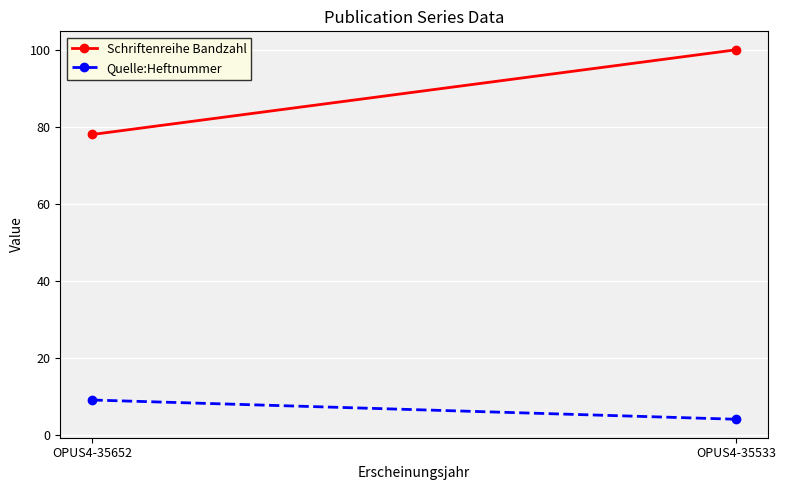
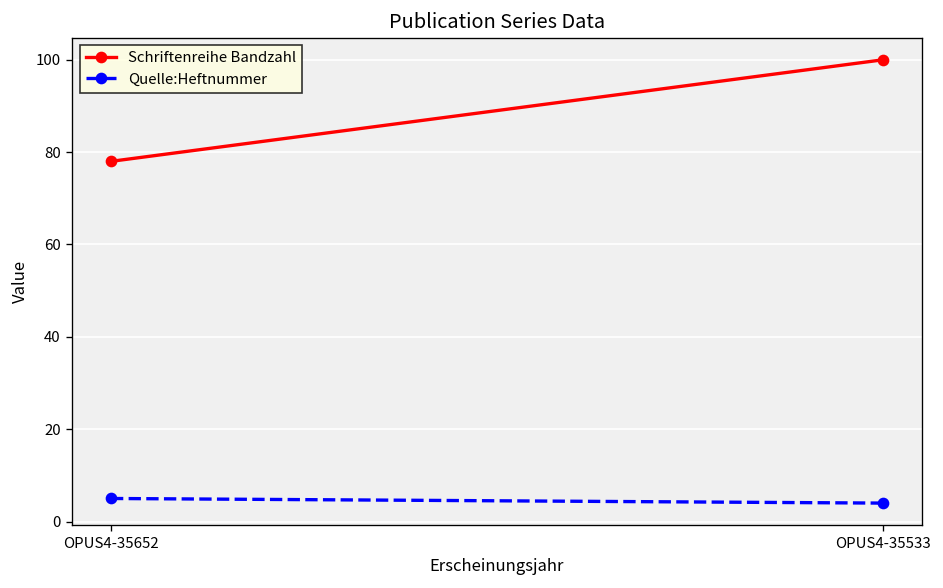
  {
    "Schriftenreihe Bandzahl": {
      "OPUS4-35652": 78,
      "OPUS4-35533": 100
    },
    "Quelle:Heftnummer": {
-     "OPUS4-35652": 9,
+     "OPUS4-35652": 5,
      "OPUS4-35533": 4
    }
  }
